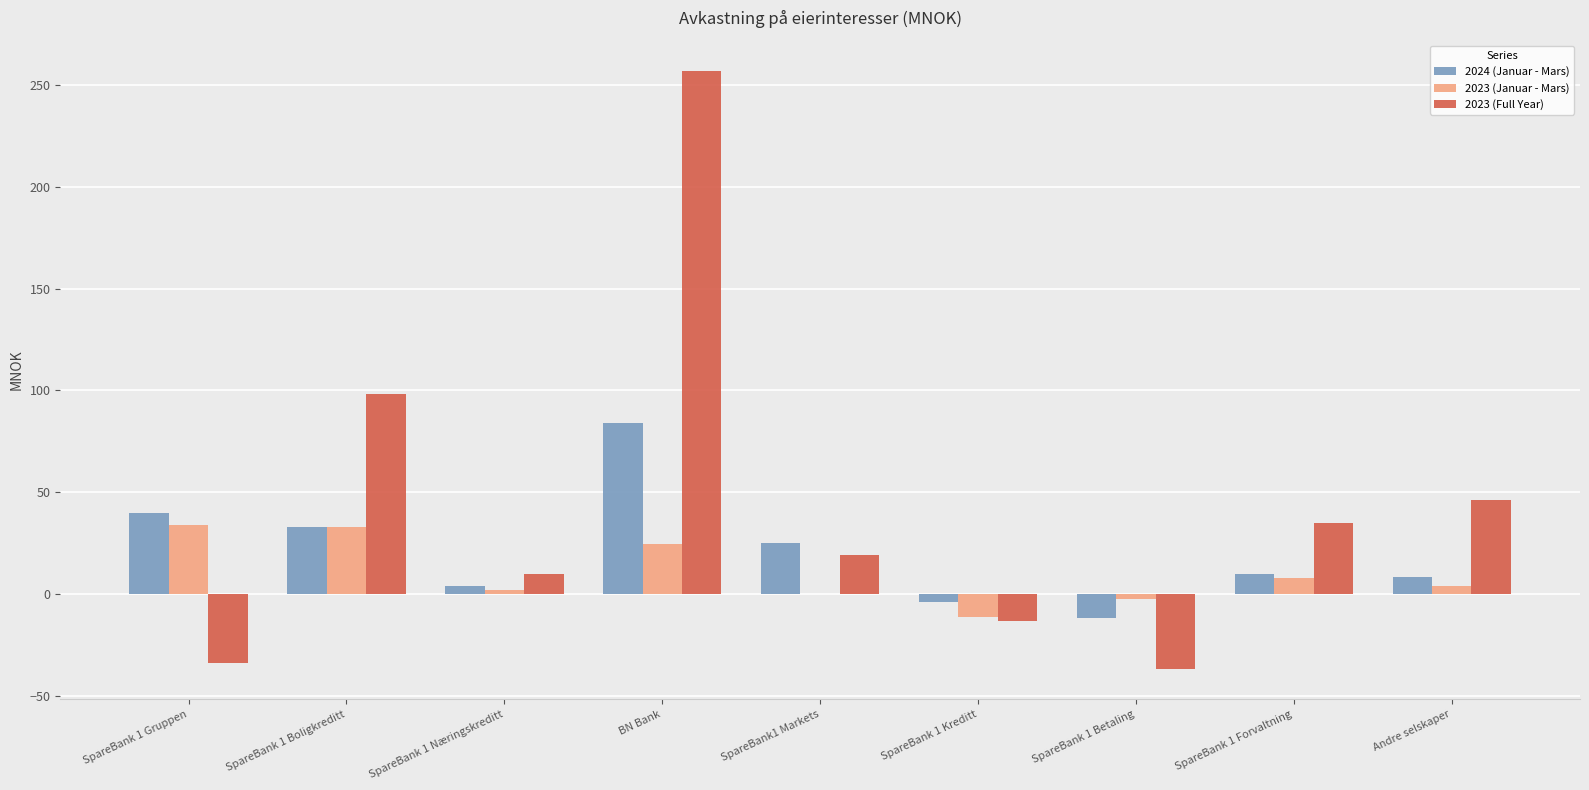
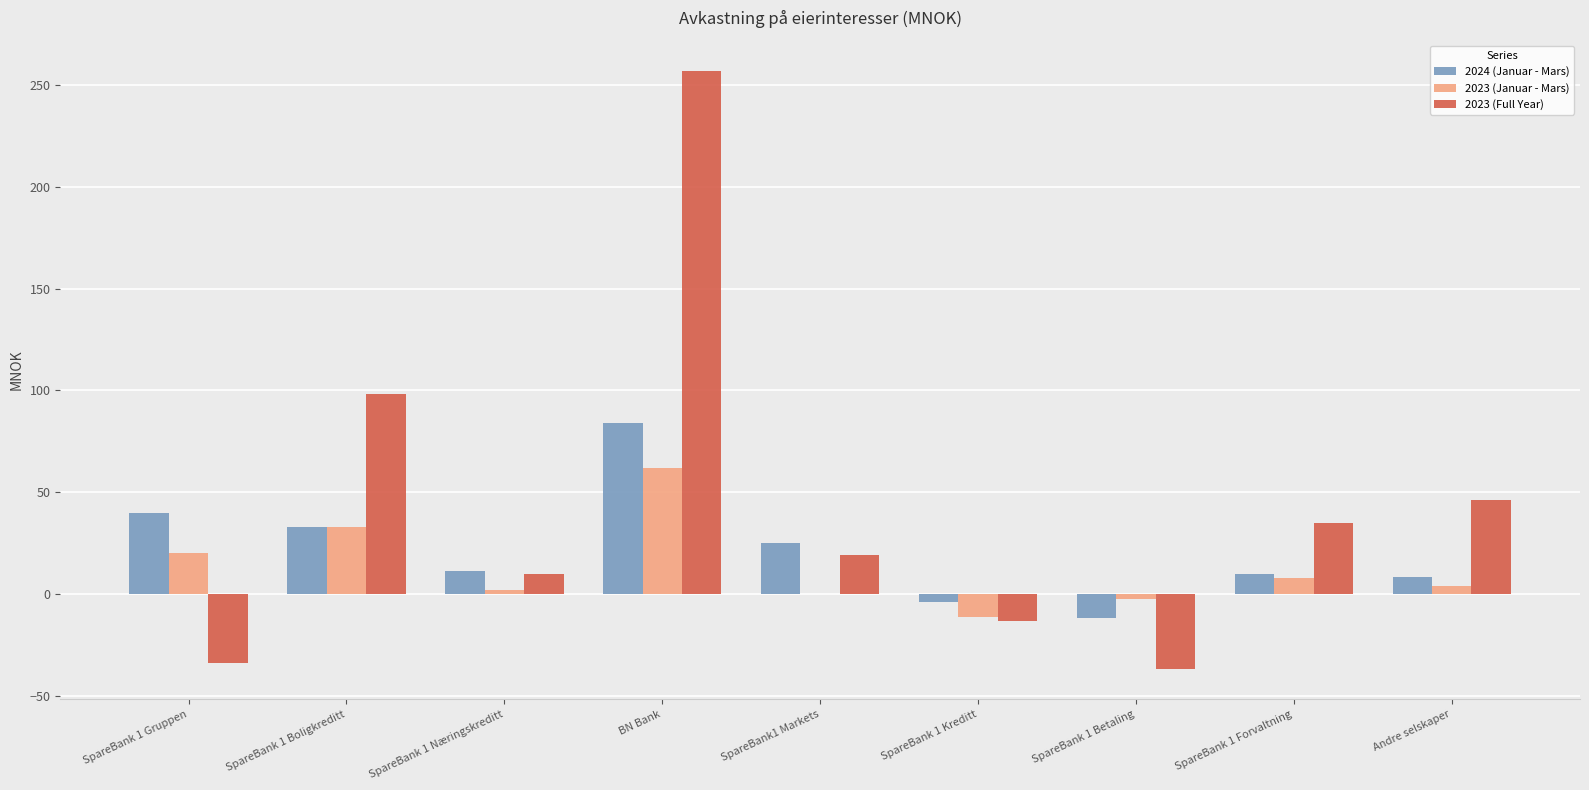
  {
    "2024 (Januar - Mars)": {
      "SpareBank 1 Gruppen": 40,
      "SpareBank 1 Boligkreditt": 33,
-     "SpareBank 1 Næringskreditt": 4,
+     "SpareBank 1 Næringskreditt": 11,
      "BN Bank": 84,
      "SpareBank1 Markets": 25,
      "SpareBank 1 Kreditt": -4,
      "SpareBank 1 Betaling": -12,
      "SpareBank 1 Forvaltning": 10,
      "Andre selskaper": 9
    },
    "2023 (Januar - Mars)": {
-     "SpareBank 1 Gruppen": 34,
+     "SpareBank 1 Gruppen": 20,
      "SpareBank 1 Boligkreditt": 33,
      "SpareBank 1 Næringskreditt": 2,
-     "BN Bank": 25,
+     "BN Bank": 62,
      "SpareBank1 Markets": 0,
      "SpareBank 1 Kreditt": -11,
      "SpareBank 1 Betaling": -3,
      "SpareBank 1 Forvaltning": 8,
      "Andre selskaper": 4
    },
    "2023 (Full Year)": {
      "SpareBank 1 Gruppen": -34,
      "SpareBank 1 Boligkreditt": 98,
      "SpareBank 1 Næringskreditt": 10,
      "BN Bank": 257,
      "SpareBank1 Markets": 19,
      "SpareBank 1 Kreditt": -13,
      "SpareBank 1 Betaling": -37,
      "SpareBank 1 Forvaltning": 35,
      "Andre selskaper": 46
    }
  }
